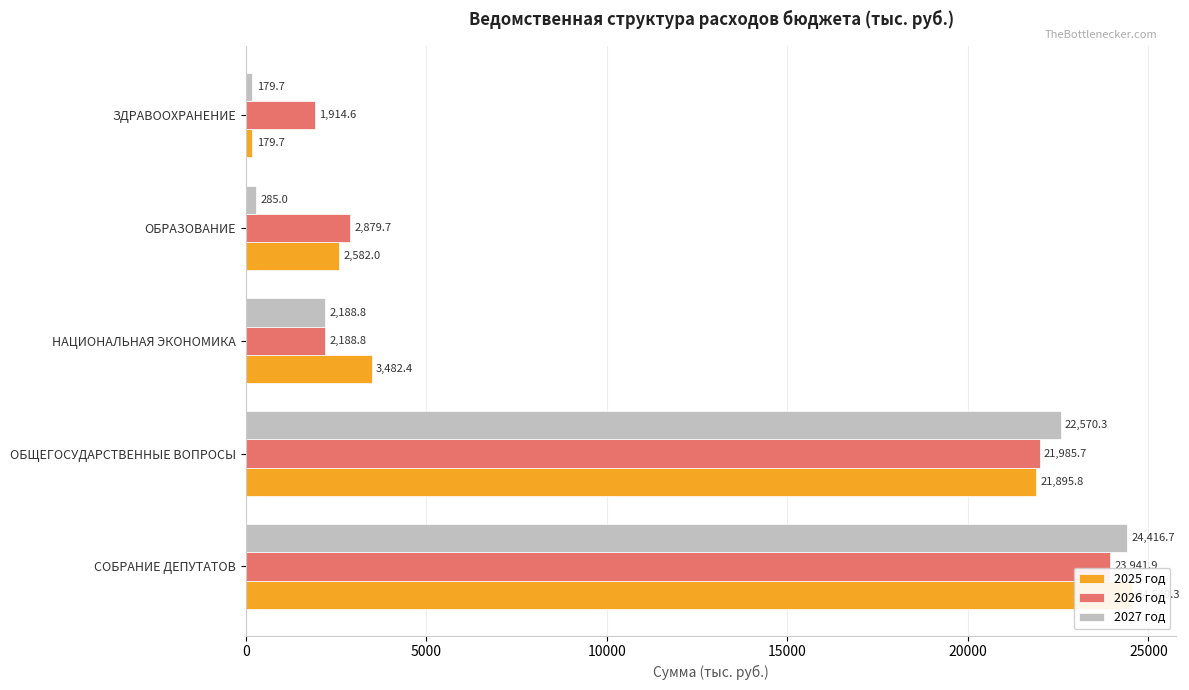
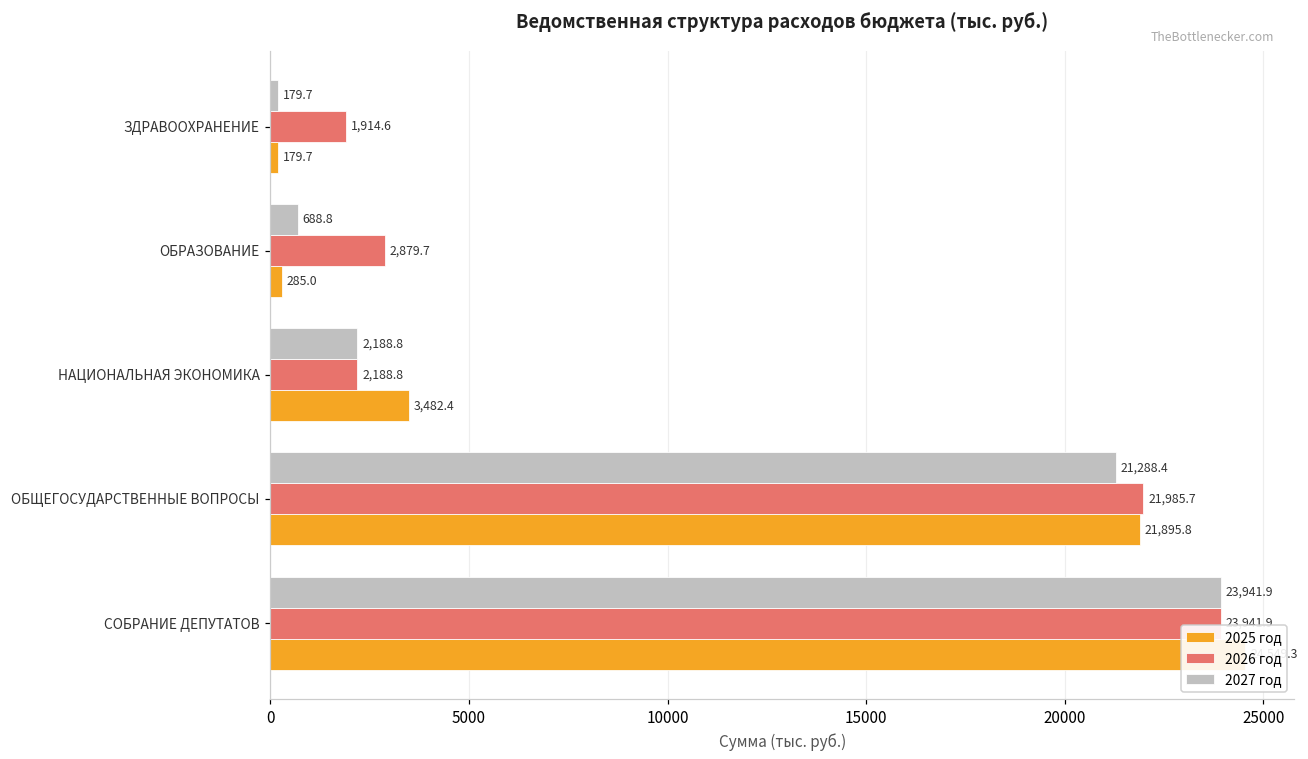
  {
    "2025 год": {
      "ЗДРАВООХРАНЕНИЕ": "179.7",
-     "ОБРАЗОВАНИЕ": "2,582.0",
+     "ОБРАЗОВАНИЕ": "285.0",
      "НАЦИОНАЛЬНАЯ ЭКОНОМИКА": "3,482.4",
      "ОБЩЕГОСУДАРСТВЕННЫЕ ВОПРОСЫ": "21,895.8"
    },
    "2026 год": {
      "ЗДРАВООХРАНЕНИЕ": "1,914.6",
      "ОБРАЗОВАНИЕ": "2,879.7",
      "НАЦИОНАЛЬНАЯ ЭКОНОМИКА": "2,188.8",
      "ОБЩЕГОСУДАРСТВЕННЫЕ ВОПРОСЫ": "21,985.7"
    },
    "2027 год": {
      "ЗДРАВООХРАНЕНИЕ": "179.7",
-     "ОБРАЗОВАНИЕ": "285.0",
+     "ОБРАЗОВАНИЕ": "688.8",
      "НАЦИОНАЛЬНАЯ ЭКОНОМИКА": "2,188.8",
-     "ОБЩЕГОСУДАРСТВЕННЫЕ ВОПРОСЫ": "22,570.3",
-     "СОБРАНИЕ ДЕПУТАТОВ": "24,416.7"
+     "ОБЩЕГОСУДАРСТВЕННЫЕ ВОПРОСЫ": "21,288.4",
+     "СОБРАНИЕ ДЕПУТАТОВ": "23,941.9"
    }
  }
